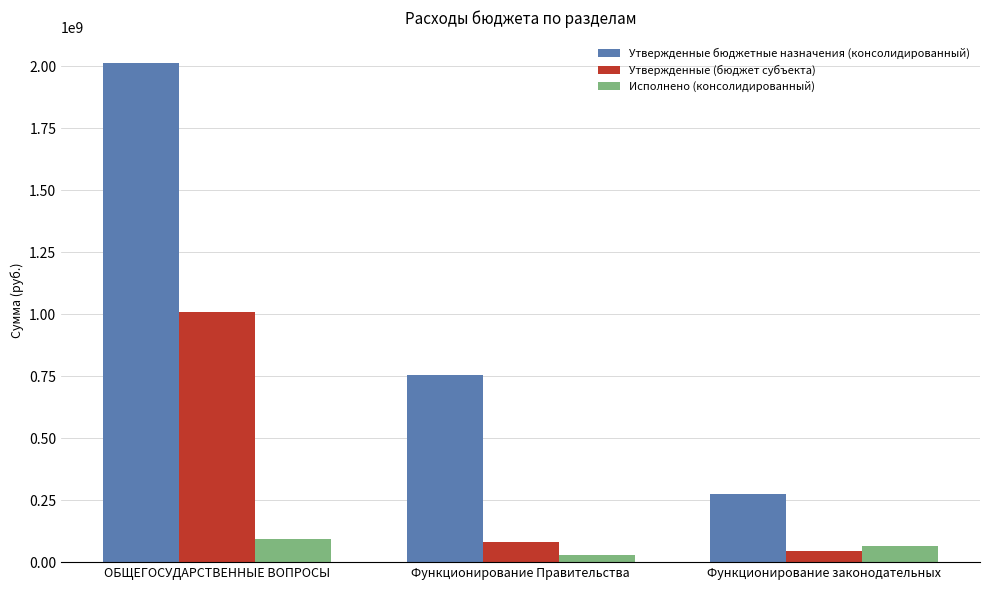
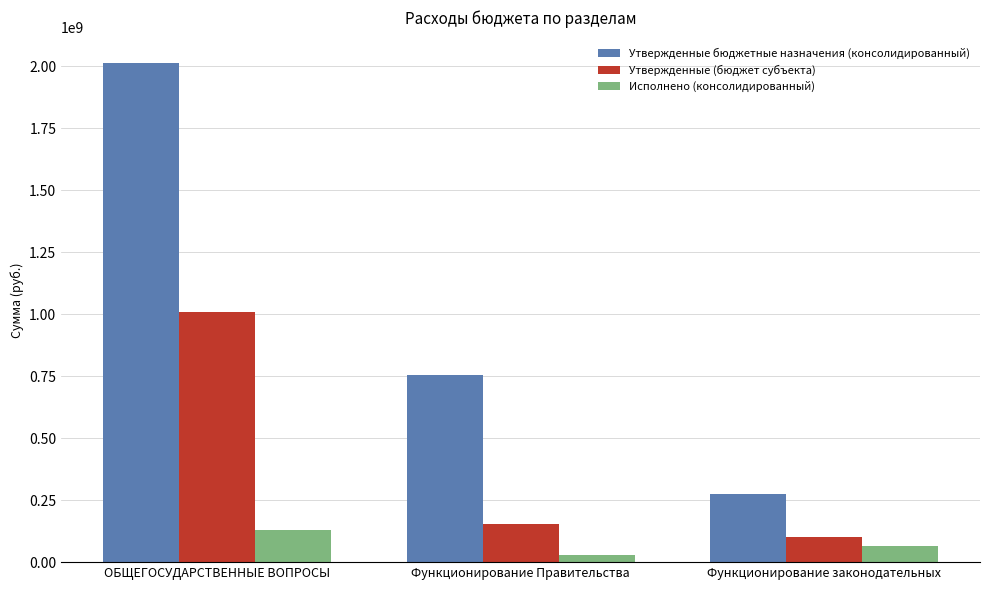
  {
    "Утвержденные бюджетные назначения (консолидированный)": {
      "ОБЩЕГОСУДАРСТВЕННЫЕ ВОПРОСЫ": 2010000000,
      "Функционирование Правительства": 760000000,
      "Функционирование законодательных": 270000000
    },
    "Утвержденные (бюджет субъекта)": {
      "ОБЩЕГОСУДАРСТВЕННЫЕ ВОПРОСЫ": 1010000000,
-     "Функционирование Правительства": 80000000,
-     "Функционирование законодательных": 40000000
+     "Функционирование Правительства": 150000000,
+     "Функционирование законодательных": 100000000
    },
    "Исполнено (консолидированный)": {
-     "ОБЩЕГОСУДАРСТВЕННЫЕ ВОПРОСЫ": 90000000,
+     "ОБЩЕГОСУДАРСТВЕННЫЕ ВОПРОСЫ": 130000000,
      "Функционирование Правительства": 30000000,
      "Функционирование законодательных": 70000000
    }
  }
